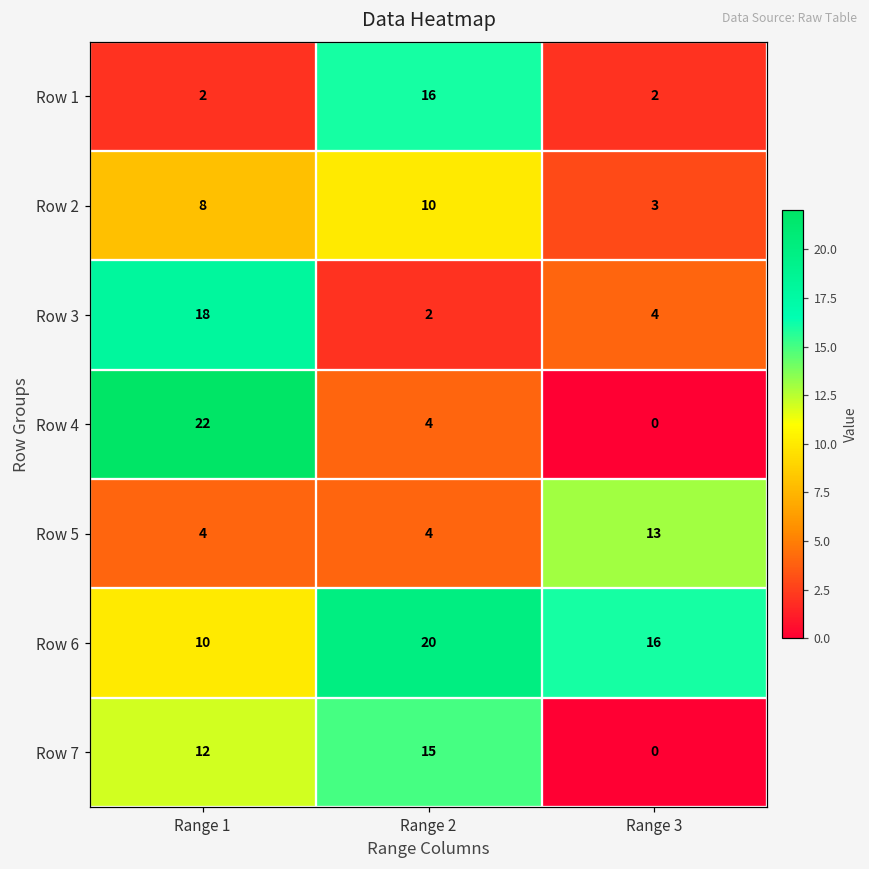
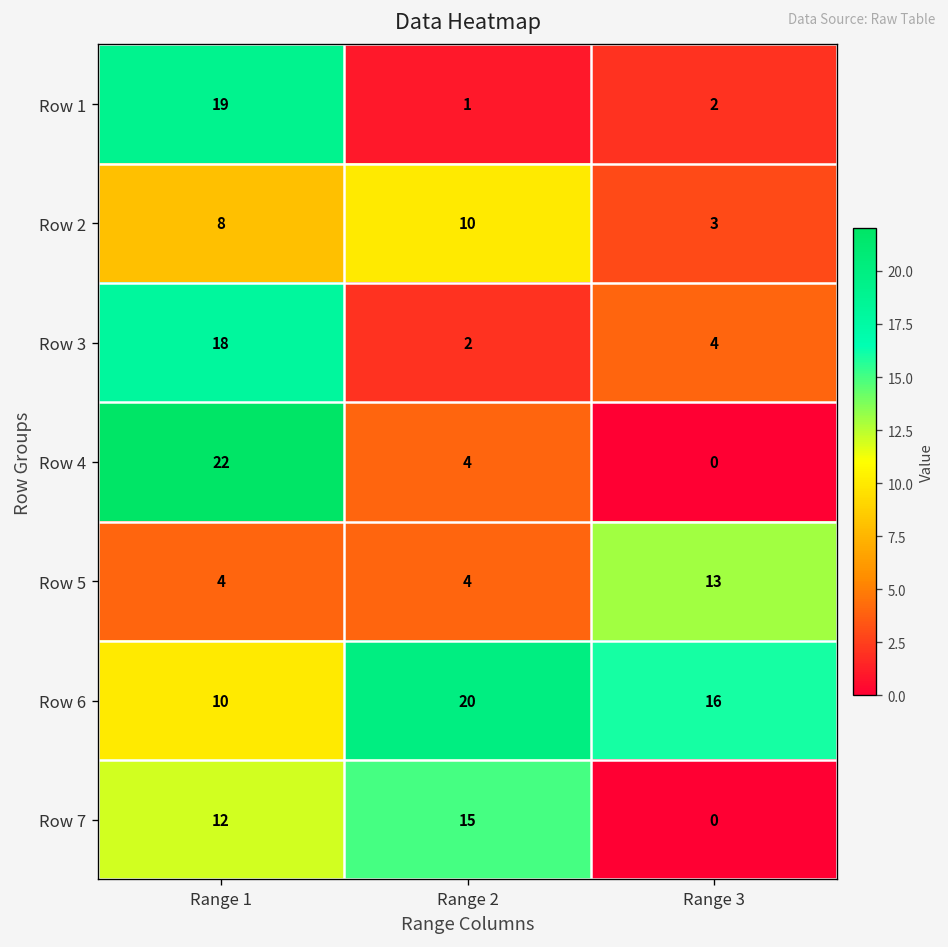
  {
    "Row 1": {
-     "Range 1": 2,
-     "Range 2": 16,
+     "Range 1": 19,
+     "Range 2": 1,
      "Range 3": 2
    },
    "Row 2": {
      "Range 1": 8,
      "Range 2": 10,
      "Range 3": 3
    },
    "Row 3": {
      "Range 1": 18,
      "Range 2": 2,
      "Range 3": 4
    },
    "Row 4": {
      "Range 1": 22,
      "Range 2": 4,
      "Range 3": 0
    },
    "Row 5": {
      "Range 1": 4,
      "Range 2": 4,
      "Range 3": 13
    },
    "Row 6": {
      "Range 1": 10,
      "Range 2": 20,
      "Range 3": 16
    },
    "Row 7": {
      "Range 1": 12,
      "Range 2": 15,
      "Range 3": 0
    }
  }
